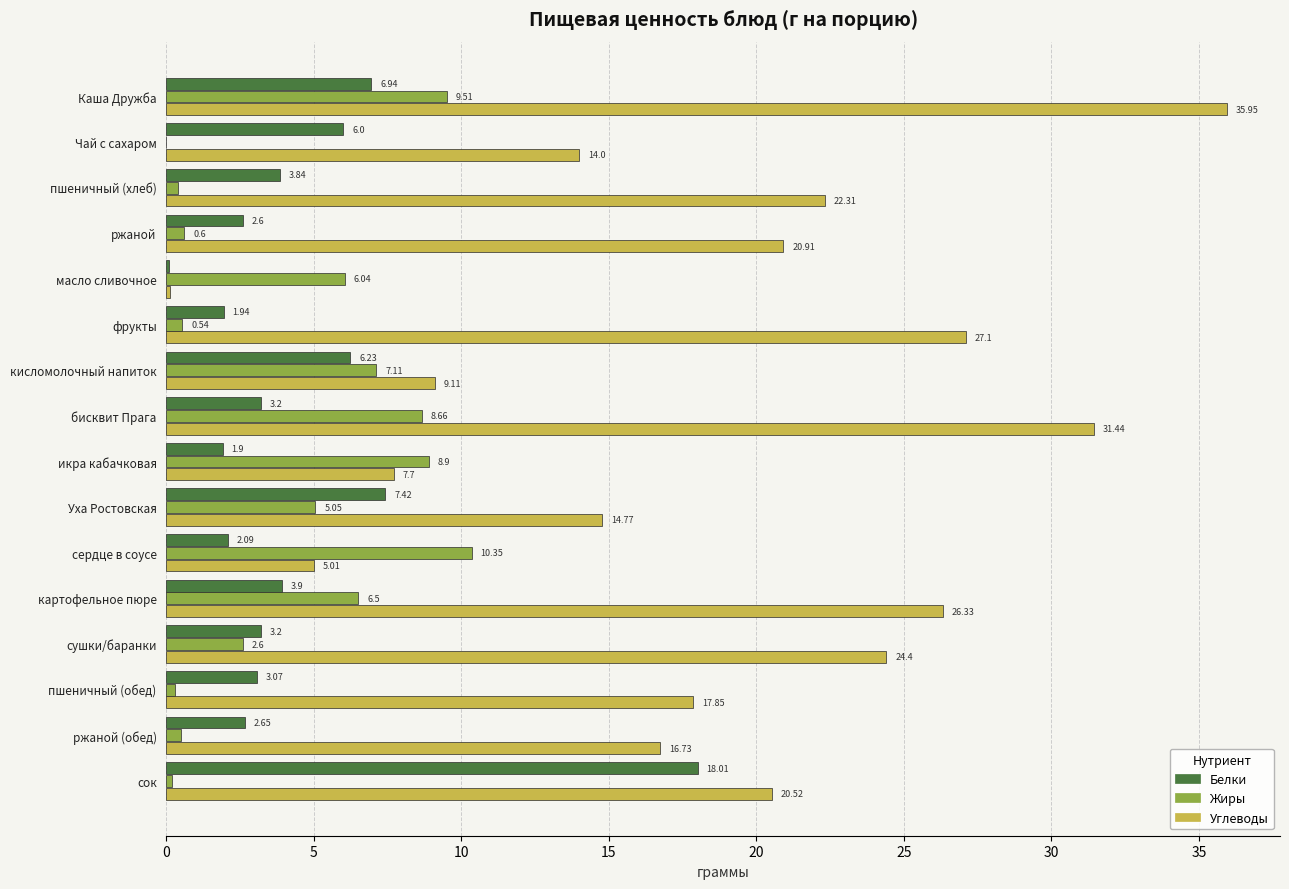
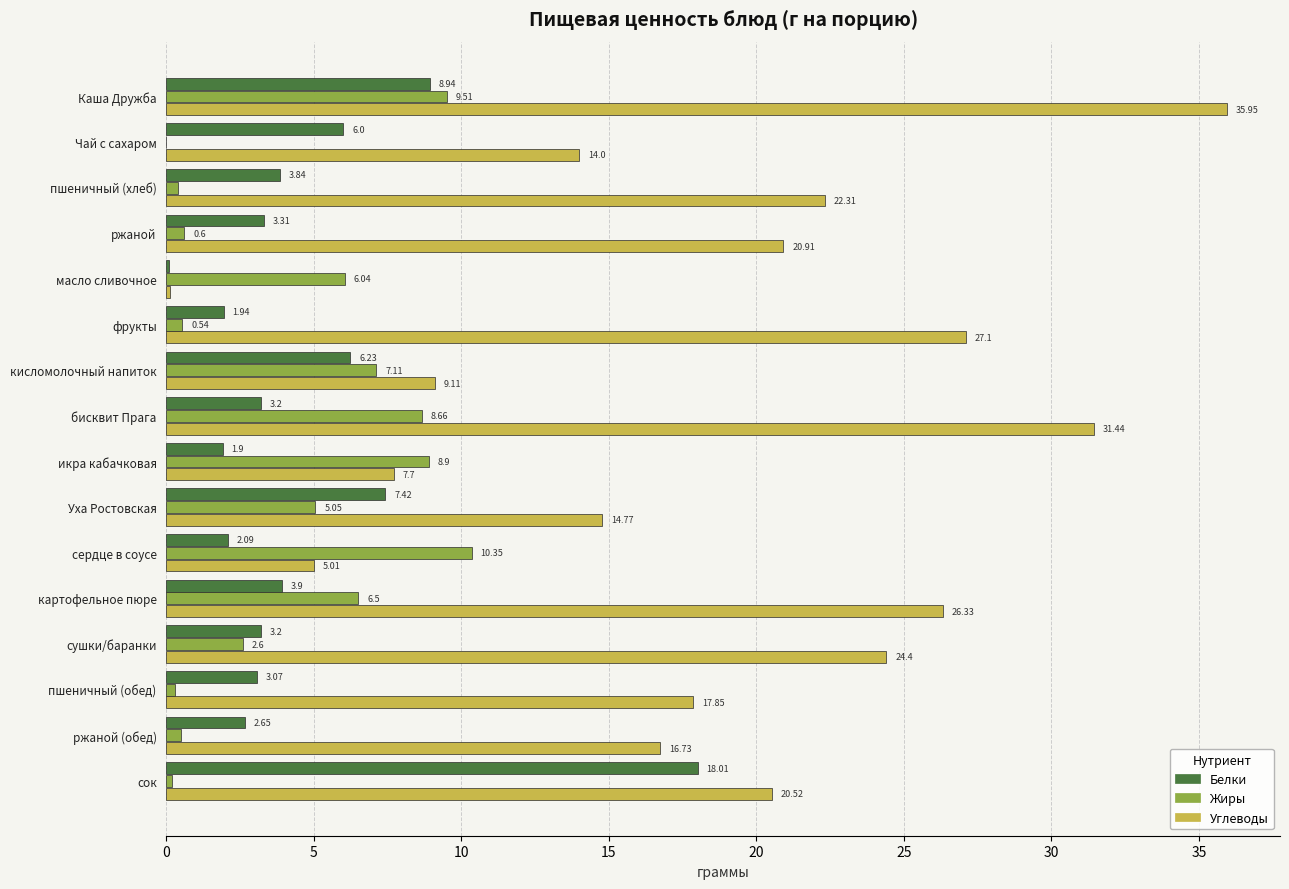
  {
    "Белки": {
-     "Каша Дружба": 6.94,
+     "Каша Дружба": 8.94,
      "Чай с сахаром": 6.0,
      "пшеничный (хлеб)": 3.84,
-     "ржаной": 2.6,
+     "ржаной": 3.31,
      "фрукты": 1.94,
      "кисломолочный напиток": 6.23,
      "бисквит Прага": 3.2,
      "икра кабачковая": 1.9,
      "Уха Ростовская": 7.42,
      "сердце в соусе": 2.09,
      "картофельное пюре": 3.9,
      "сушки/баранки": 3.2,
      "пшеничный (обед)": 3.07,
      "ржаной (обед)": 2.65,
      "сок": 18.01
    }
  }
